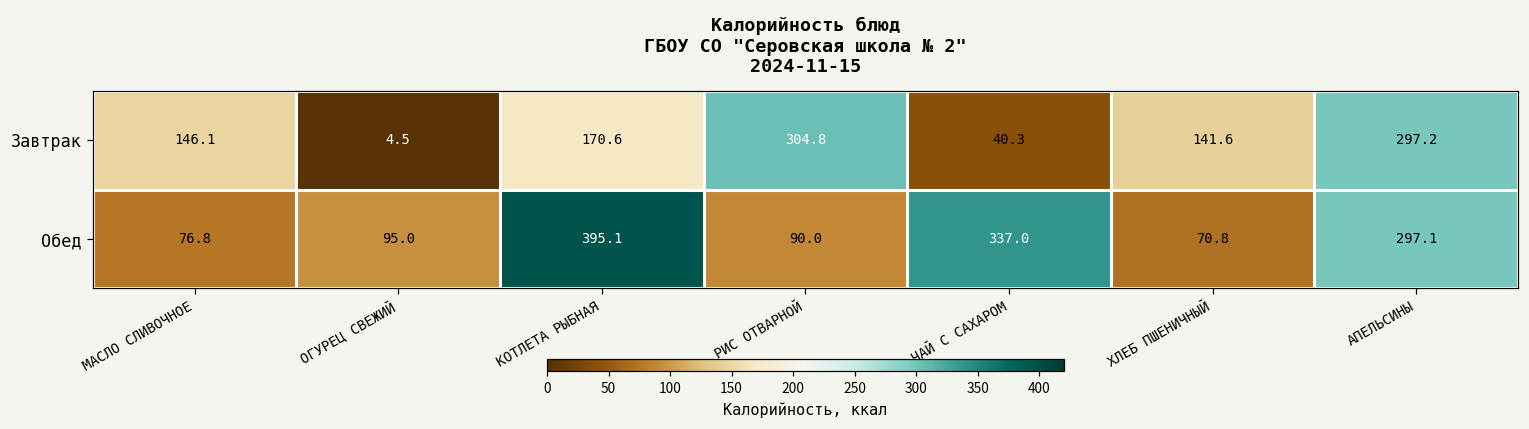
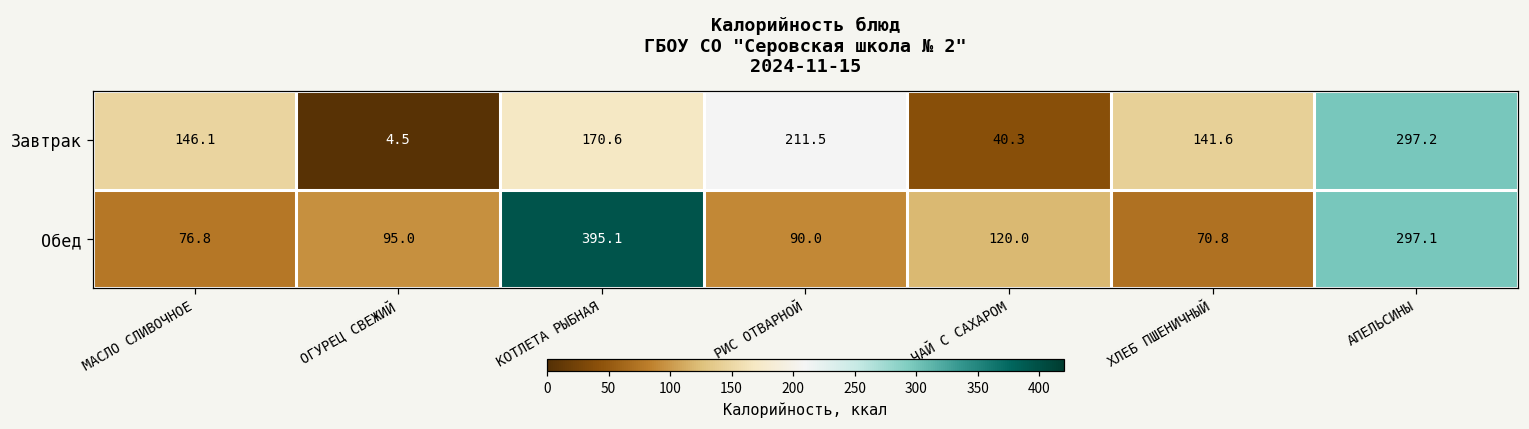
  {
    "Завтрак": {
      "МАСЛО СЛИВОЧНОЕ": 146.1,
      "ОГУРЕЦ СВЕЖИЙ": 4.5,
      "КОТЛЕТА РЫБНАЯ": 170.6,
-     "РИС ОТВАРНОЙ": 304.8,
+     "РИС ОТВАРНОЙ": 211.5,
      "ЧАЙ С САХАРОМ": 40.3,
      "ХЛЕБ ПШЕНИЧНЫЙ": 141.6,
      "АПЕЛЬСИНЫ": 297.2
    },
    "Обед": {
      "МАСЛО СЛИВОЧНОЕ": 76.8,
      "ОГУРЕЦ СВЕЖИЙ": 95.0,
      "КОТЛЕТА РЫБНАЯ": 395.1,
      "РИС ОТВАРНОЙ": 90.0,
-     "ЧАЙ С САХАРОМ": 337.0,
+     "ЧАЙ С САХАРОМ": 120.0,
      "ХЛЕБ ПШЕНИЧНЫЙ": 70.8,
      "АПЕЛЬСИНЫ": 297.1
    }
  }
